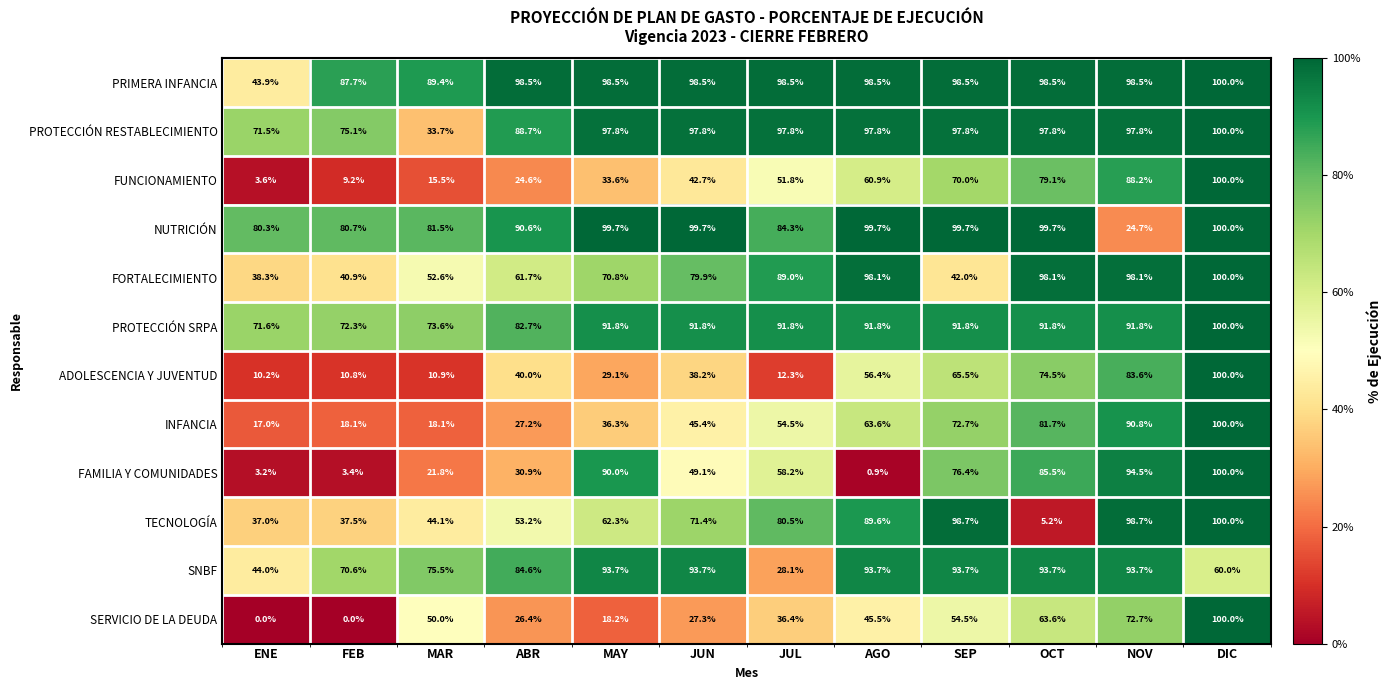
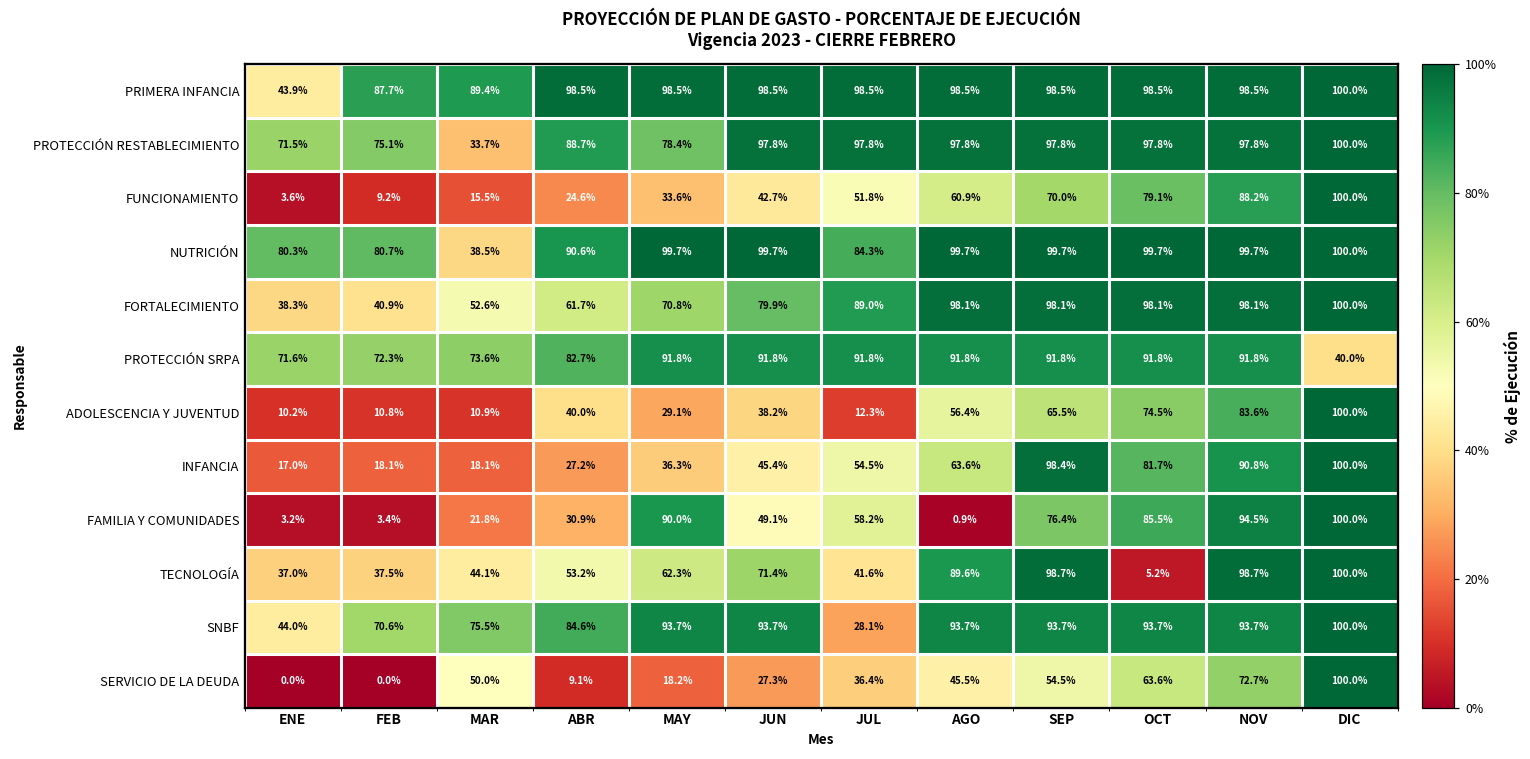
  {
    "PRIMERA INFANCIA": {
      "ENE": "43.9%",
      "FEB": "87.7%",
      "MAR": "89.4%",
      "ABR": "98.5%",
      "MAY": "98.5%",
      "JUN": "98.5%",
      "JUL": "98.5%",
      "AGO": "98.5%",
      "SEP": "98.5%",
      "OCT": "98.5%",
      "NOV": "98.5%",
      "DIC": "100.0%"
    },
    "PROTECCIÓN RESTABLECIMIENTO": {
      "ENE": "71.5%",
      "FEB": "75.1%",
      "MAR": "33.7%",
      "ABR": "88.7%",
-     "MAY": "97.8%",
+     "MAY": "78.4%",
      "JUN": "97.8%",
      "JUL": "97.8%",
      "AGO": "97.8%",
      "SEP": "97.8%",
      "OCT": "97.8%",
      "NOV": "97.8%",
      "DIC": "100.0%"
    },
    "FUNCIONAMIENTO": {
      "ENE": "3.6%",
      "FEB": "9.2%",
      "MAR": "15.5%",
      "ABR": "24.6%",
      "MAY": "33.6%",
      "JUN": "42.7%",
      "JUL": "51.8%",
      "AGO": "60.9%",
      "SEP": "70.0%",
      "OCT": "79.1%",
      "NOV": "88.2%",
      "DIC": "100.0%"
    },
    "NUTRICIÓN": {
      "ENE": "80.3%",
      "FEB": "80.7%",
-     "MAR": "81.5%",
+     "MAR": "38.5%",
      "ABR": "90.6%",
      "MAY": "99.7%",
      "JUN": "99.7%",
      "JUL": "84.3%",
      "AGO": "99.7%",
      "SEP": "99.7%",
      "OCT": "99.7%",
-     "NOV": "24.7%",
+     "NOV": "99.7%",
      "DIC": "100.0%"
    },
    "FORTALECIMIENTO": {
      "ENE": "38.3%",
      "FEB": "40.9%",
      "MAR": "52.6%",
      "ABR": "61.7%",
      "MAY": "70.8%",
      "JUN": "79.9%",
      "JUL": "89.0%",
      "AGO": "98.1%",
-     "SEP": "42.0%",
+     "SEP": "98.1%",
      "OCT": "98.1%",
      "NOV": "98.1%",
      "DIC": "100.0%"
    },
    "PROTECCIÓN SRPA": {
      "ENE": "71.6%",
      "FEB": "72.3%",
      "MAR": "73.6%",
      "ABR": "82.7%",
      "MAY": "91.8%",
      "JUN": "91.8%",
      "JUL": "91.8%",
      "AGO": "91.8%",
      "SEP": "91.8%",
      "OCT": "91.8%",
      "NOV": "91.8%",
-     "DIC": "100.0%"
+     "DIC": "40.0%"
    },
    "ADOLESCENCIA Y JUVENTUD": {
      "ENE": "10.2%",
      "FEB": "10.8%",
      "MAR": "10.9%",
      "ABR": "40.0%",
      "MAY": "29.1%",
      "JUN": "38.2%",
      "JUL": "12.3%",
      "AGO": "56.4%",
      "SEP": "65.5%",
      "OCT": "74.5%",
      "NOV": "83.6%",
      "DIC": "100.0%"
    },
    "INFANCIA": {
      "ENE": "17.0%",
      "FEB": "18.1%",
      "MAR": "18.1%",
      "ABR": "27.2%",
      "MAY": "36.3%",
      "JUN": "45.4%",
      "JUL": "54.5%",
      "AGO": "63.6%",
-     "SEP": "72.7%",
+     "SEP": "98.4%",
      "OCT": "81.7%",
      "NOV": "90.8%",
      "DIC": "100.0%"
    },
    "FAMILIA Y COMUNIDADES": {
      "ENE": "3.2%",
      "FEB": "3.4%",
      "MAR": "21.8%",
      "ABR": "30.9%",
      "MAY": "90.0%",
      "JUN": "49.1%",
      "JUL": "58.2%",
      "AGO": "0.9%",
      "SEP": "76.4%",
      "OCT": "85.5%",
      "NOV": "94.5%",
      "DIC": "100.0%"
    },
    "TECNOLOGÍA": {
      "ENE": "37.0%",
      "FEB": "37.5%",
      "MAR": "44.1%",
      "ABR": "53.2%",
      "MAY": "62.3%",
      "JUN": "71.4%",
-     "JUL": "80.5%",
+     "JUL": "41.6%",
      "AGO": "89.6%",
      "SEP": "98.7%",
      "OCT": "5.2%",
      "NOV": "98.7%",
      "DIC": "100.0%"
    },
    "SNBF": {
      "ENE": "44.0%",
      "FEB": "70.6%",
      "MAR": "75.5%",
      "ABR": "84.6%",
      "MAY": "93.7%",
      "JUN": "93.7%",
      "JUL": "28.1%",
      "AGO": "93.7%",
      "SEP": "93.7%",
      "OCT": "93.7%",
      "NOV": "93.7%",
-     "DIC": "60.0%"
+     "DIC": "100.0%"
    },
    "SERVICIO DE LA DEUDA": {
      "ENE": "0.0%",
      "FEB": "0.0%",
      "MAR": "50.0%",
-     "ABR": "26.4%",
+     "ABR": "9.1%",
      "MAY": "18.2%",
      "JUN": "27.3%",
      "JUL": "36.4%",
      "AGO": "45.5%",
      "SEP": "54.5%",
      "OCT": "63.6%",
      "NOV": "72.7%",
      "DIC": "100.0%"
    }
  }
